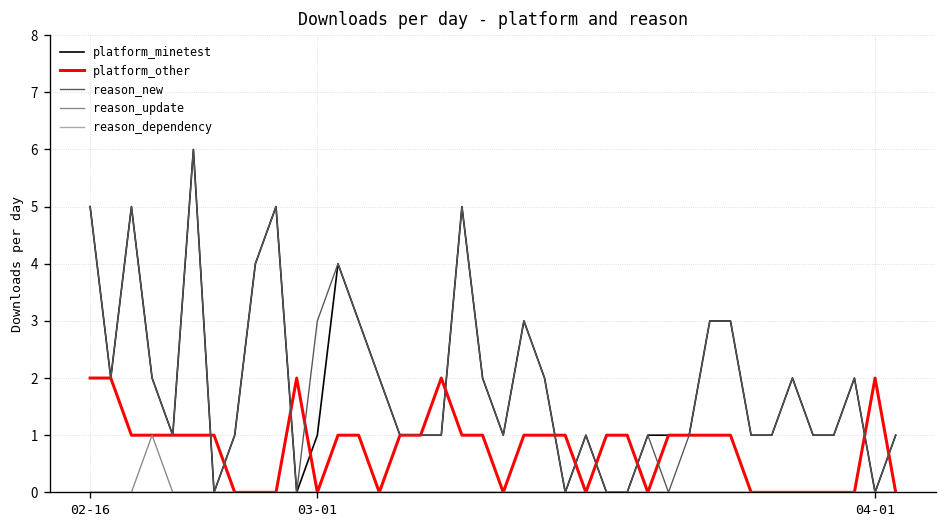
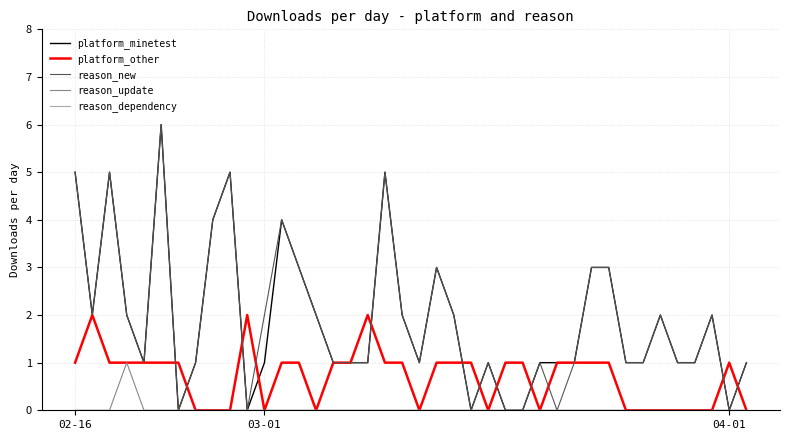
  {
    "platform_minetest": {
      "03-01": 1
    },
    "platform_other": {
-     "02-16": 2,
-     "04-01": 2
+     "02-16": 1,
+     "04-01": 1
    },
    "reason_new": {
-     "03-01": 3
+     "03-01": 2
    }
  }
